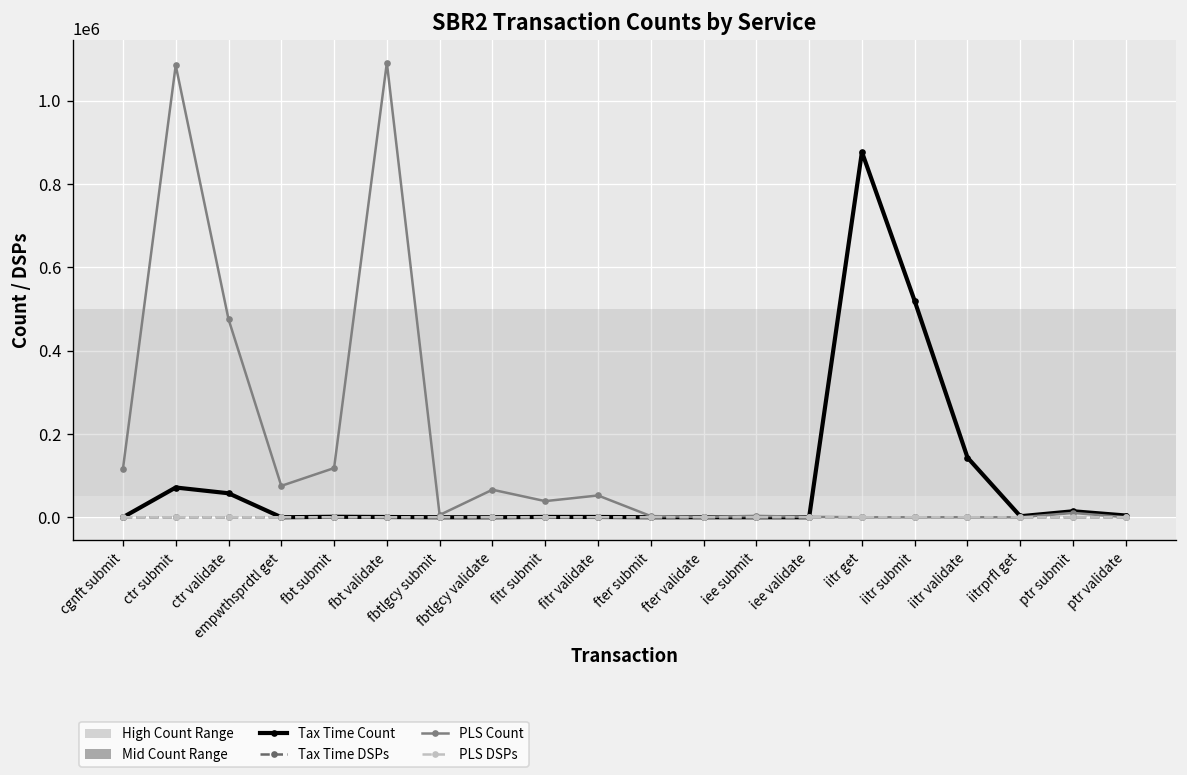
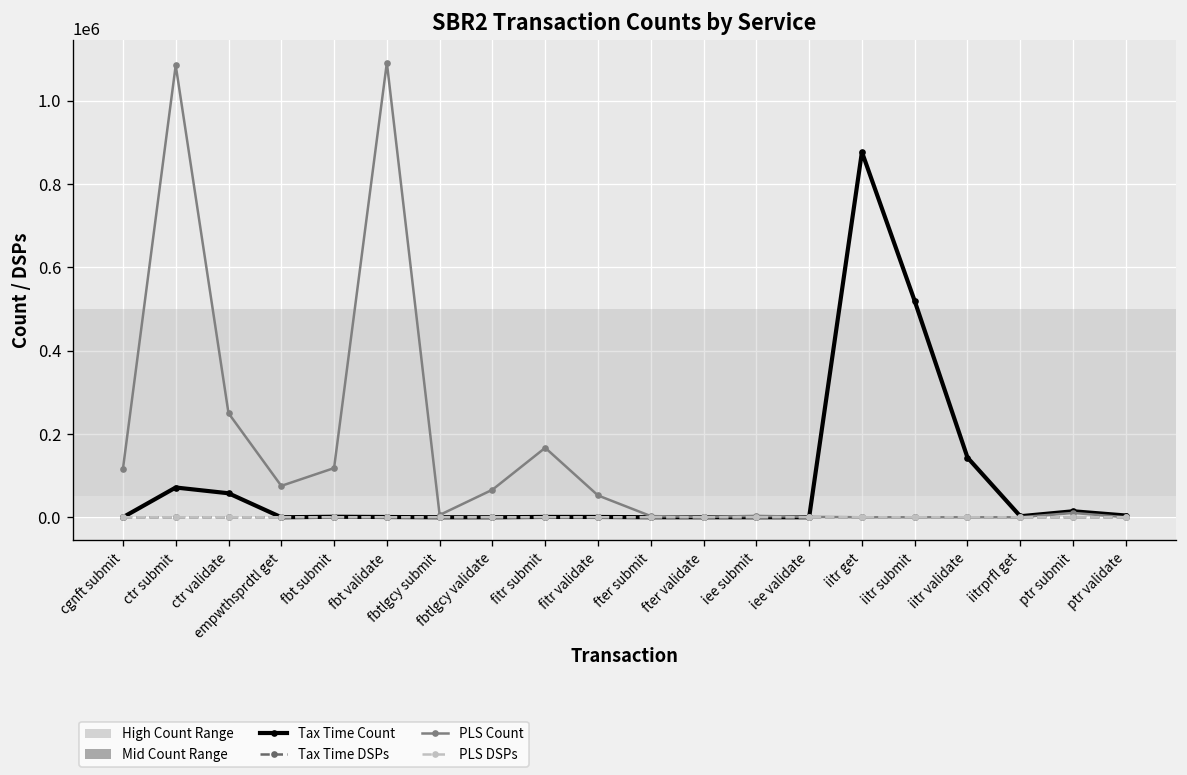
  {
    "Tax Time Count": {
      "ctr submit": 70000,
      "ctr validate": 60000,
      "iitr get": 880000,
      "iitr submit": 520000,
      "iitr validate": 140000
    },
    "PLS DSPs": {
      "ctr submit": 0,
      "ctr validate": 0,
      "ptr submit": 0
    },
    "PLS Count": {
      "cgnft submit": 120000,
      "ctr submit": 1090000,
-     "ctr validate": 480000,
+     "ctr validate": 250000,
      "empwthsprdtl get": 80000,
      "fbt submit": 120000,
      "fbt validate": 1090000,
      "fbtlgcy validate": 70000,
-     "fitr submit": 40000,
+     "fitr submit": 170000,
      "fitr validate": 50000
    }
  }
